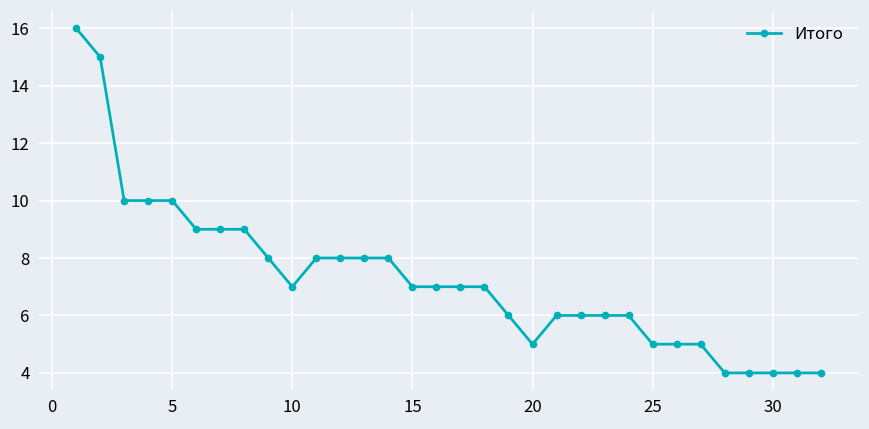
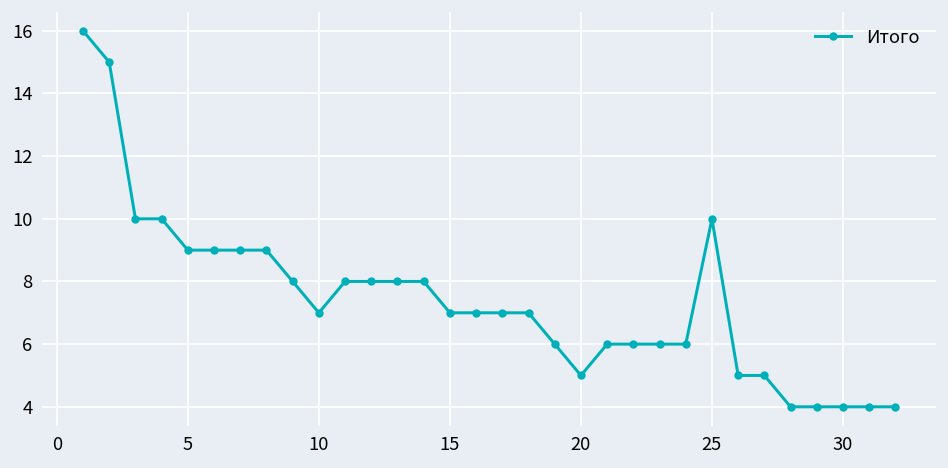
  {
-   "5": 10,
+   "5": 9,
    "10": 7,
    "15": 7,
    "20": 5,
-   "25": 5,
+   "25": 10,
    "30": 4
  }
